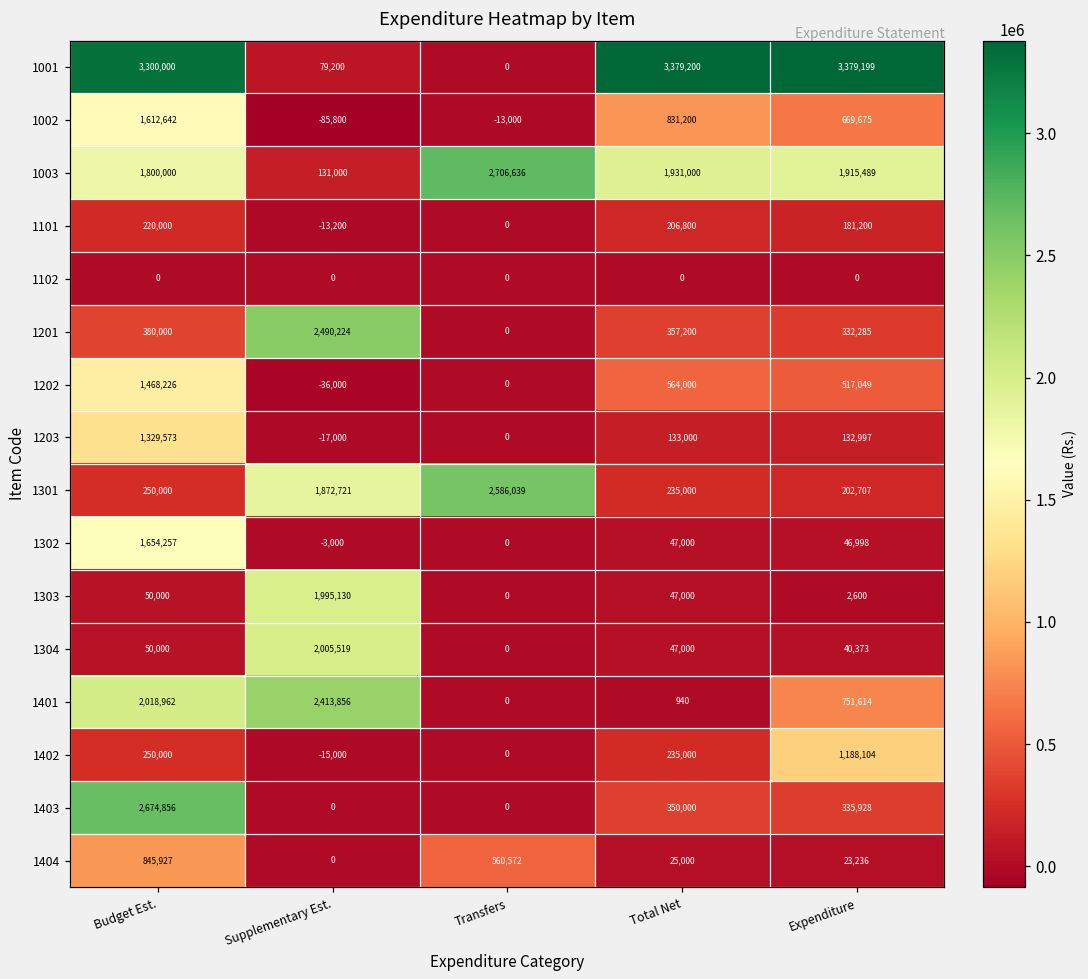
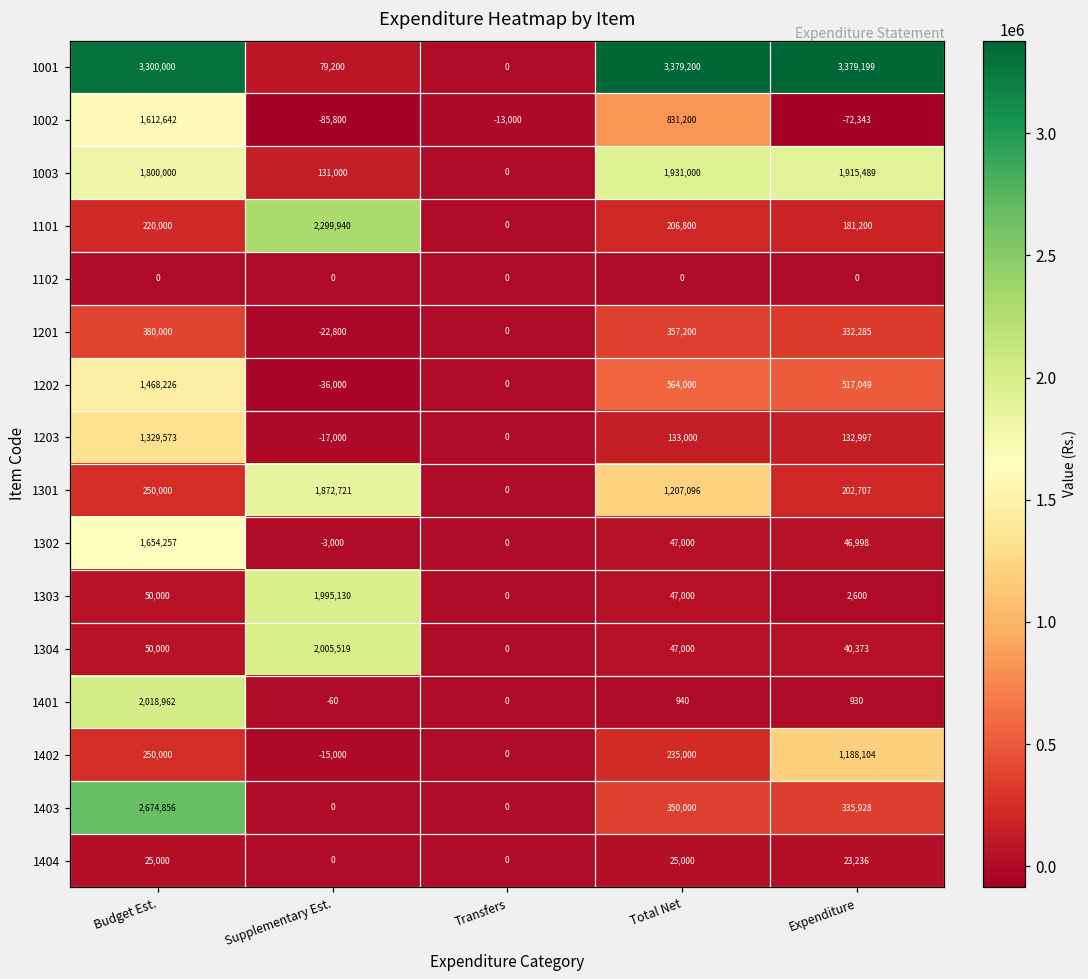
  {
    "1001": {
      "Budget Est.": "3,300,000",
      "Supplementary Est.": "79,200",
      "Transfers": "0",
      "Total Net": "3,379,200",
      "Expenditure": "3,379,199"
    },
    "1002": {
      "Budget Est.": "1,612,642",
      "Supplementary Est.": "-85,800",
      "Transfers": "-13,000",
      "Total Net": "831,200",
-     "Expenditure": "669,675"
+     "Expenditure": "-72,343"
    },
    "1003": {
      "Budget Est.": "1,800,000",
      "Supplementary Est.": "131,000",
-     "Transfers": "2,706,636",
+     "Transfers": "0",
      "Total Net": "1,931,000",
      "Expenditure": "1,915,489"
    },
    "1101": {
      "Budget Est.": "220,000",
-     "Supplementary Est.": "-13,200",
+     "Supplementary Est.": "2,299,940",
      "Transfers": "0",
      "Total Net": "206,800",
      "Expenditure": "181,200"
    },
    "1102": {
      "Budget Est.": "0",
      "Supplementary Est.": "0",
      "Transfers": "0",
      "Total Net": "0",
      "Expenditure": "0"
    },
    "1201": {
      "Budget Est.": "380,000",
-     "Supplementary Est.": "2,490,224",
+     "Supplementary Est.": "-22,800",
      "Transfers": "0",
      "Total Net": "357,200",
      "Expenditure": "332,285"
    },
    "1202": {
      "Budget Est.": "1,468,226",
      "Supplementary Est.": "-36,000",
      "Transfers": "0",
      "Total Net": "564,000",
      "Expenditure": "517,049"
    },
    "1203": {
      "Budget Est.": "1,329,573",
      "Supplementary Est.": "-17,000",
      "Transfers": "0",
      "Total Net": "133,000",
      "Expenditure": "132,997"
    },
    "1301": {
      "Budget Est.": "250,000",
      "Supplementary Est.": "1,872,721",
-     "Transfers": "2,586,039",
-     "Total Net": "235,000",
+     "Transfers": "0",
+     "Total Net": "1,207,096",
      "Expenditure": "202,707"
    },
    "1302": {
      "Budget Est.": "1,654,257",
      "Supplementary Est.": "-3,000",
      "Transfers": "0",
      "Total Net": "47,000",
      "Expenditure": "46,998"
    },
    "1303": {
      "Budget Est.": "50,000",
      "Supplementary Est.": "1,995,130",
      "Transfers": "0",
      "Total Net": "47,000",
      "Expenditure": "2,600"
    },
    "1304": {
      "Budget Est.": "50,000",
      "Supplementary Est.": "2,005,519",
      "Transfers": "0",
      "Total Net": "47,000",
      "Expenditure": "40,373"
    },
    "1401": {
      "Budget Est.": "2,018,962",
-     "Supplementary Est.": "2,413,856",
+     "Supplementary Est.": "-60",
      "Transfers": "0",
      "Total Net": "940",
-     "Expenditure": "751,614"
+     "Expenditure": "930"
    },
    "1402": {
      "Budget Est.": "250,000",
      "Supplementary Est.": "-15,000",
      "Transfers": "0",
      "Total Net": "235,000",
      "Expenditure": "1,188,104"
    },
    "1403": {
      "Budget Est.": "2,674,856",
      "Supplementary Est.": "0",
      "Transfers": "0",
      "Total Net": "350,000",
      "Expenditure": "335,928"
    },
    "1404": {
-     "Budget Est.": "845,927",
+     "Budget Est.": "25,000",
      "Supplementary Est.": "0",
-     "Transfers": "560,572",
+     "Transfers": "0",
      "Total Net": "25,000",
      "Expenditure": "23,236"
    }
  }
